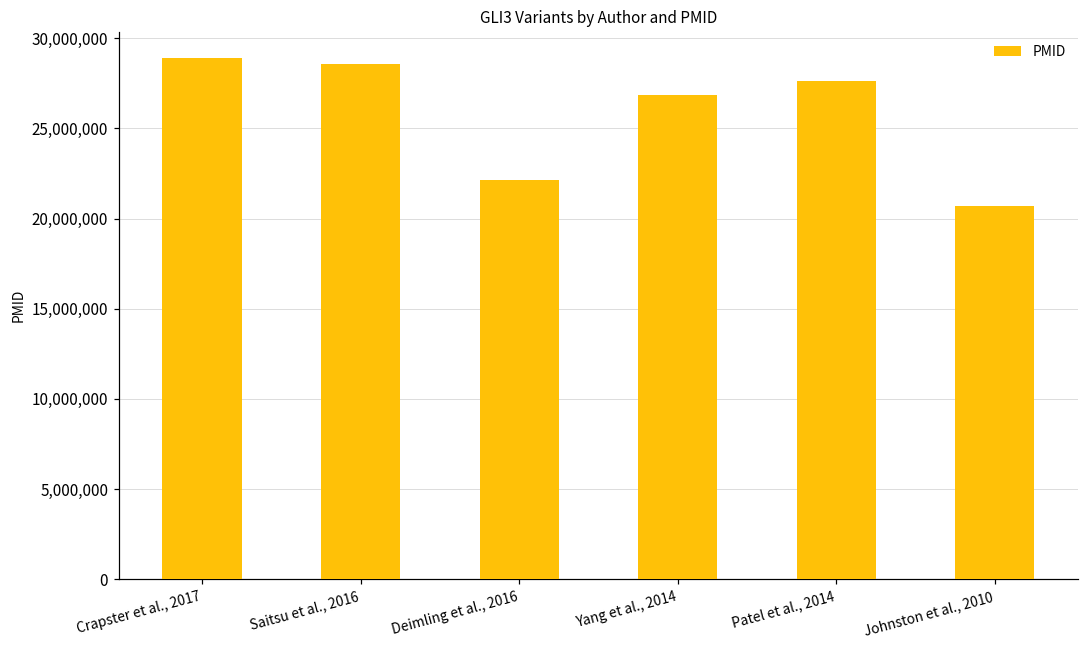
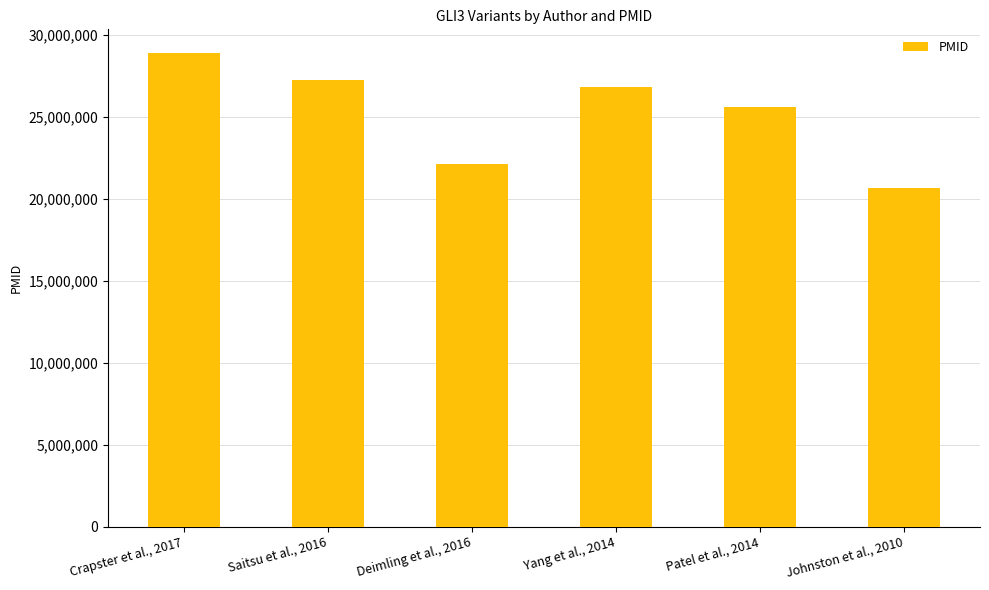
  {
    "Crapster et al., 2017": "28,900,000",
-   "Saitsu et al., 2016": "28,500,000",
+   "Saitsu et al., 2016": "27,200,000",
    "Deimling et al., 2016": "22,100,000",
    "Yang et al., 2014": "26,800,000",
-   "Patel et al., 2014": "27,600,000",
+   "Patel et al., 2014": "25,600,000",
    "Johnston et al., 2010": "20,700,000"
  }
